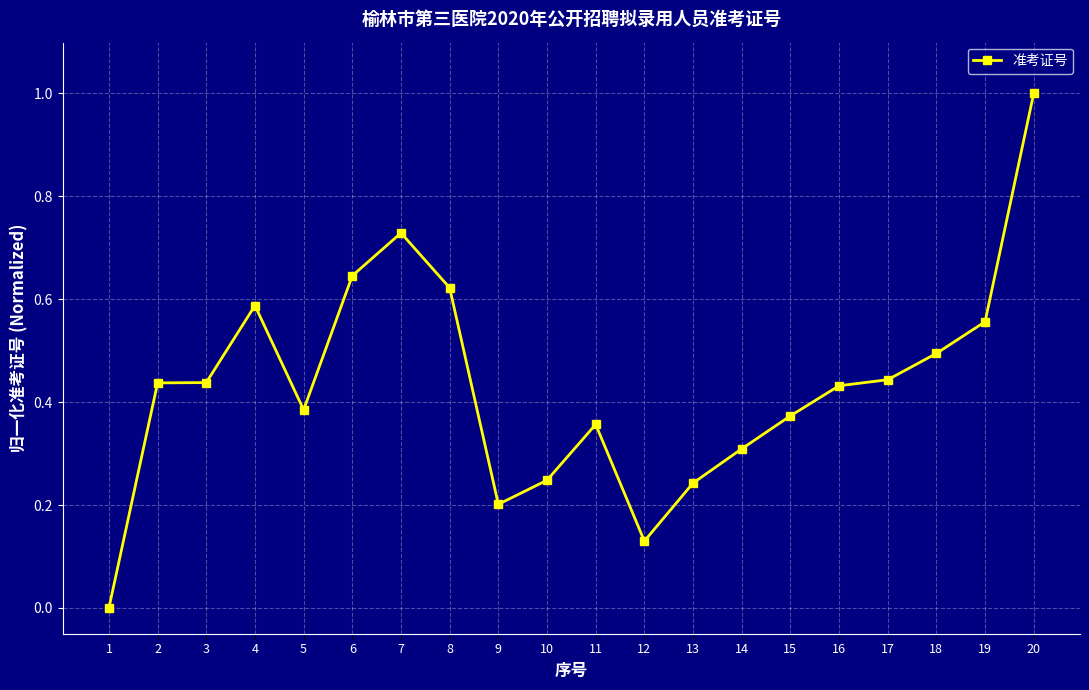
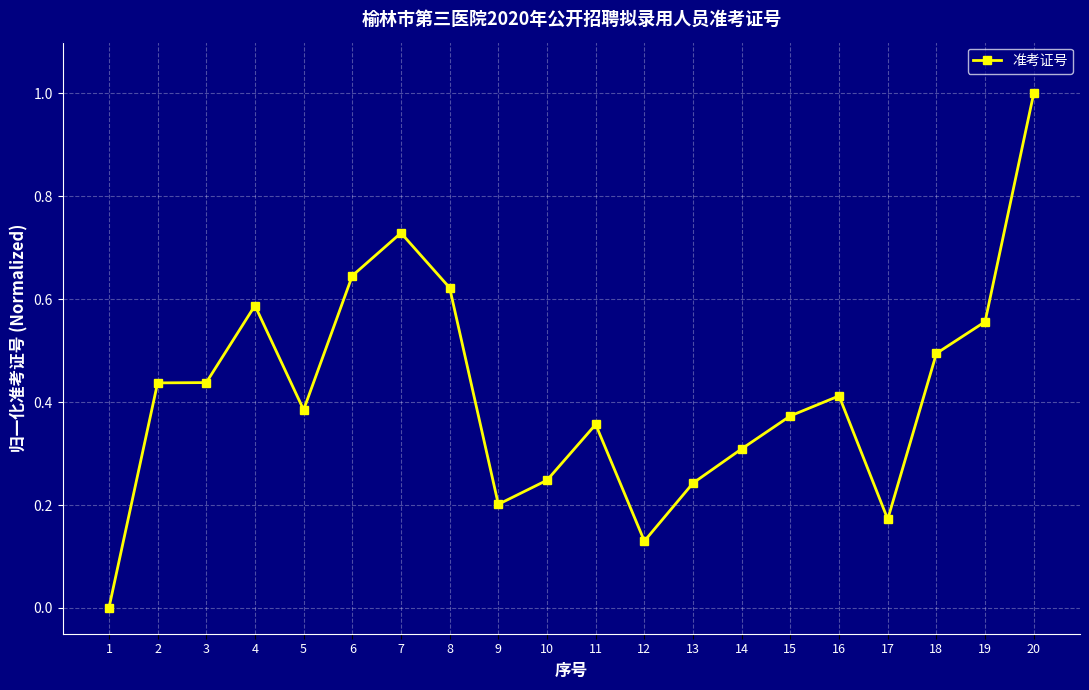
  {
    "1": 0.00,
    "2": 0.44,
    "3": 0.44,
    "4": 0.59,
    "5": 0.38,
    "6": 0.65,
    "7": 0.73,
    "8": 0.62,
    "9": 0.20,
    "10": 0.25,
    "11": 0.36,
    "12": 0.13,
    "13": 0.24,
    "14": 0.31,
    "15": 0.37,
-   "16": 0.43,
-   "17": 0.44,
+   "16": 0.41,
+   "17": 0.17,
    "18": 0.49,
    "19": 0.56,
    "20": 1.00
  }
